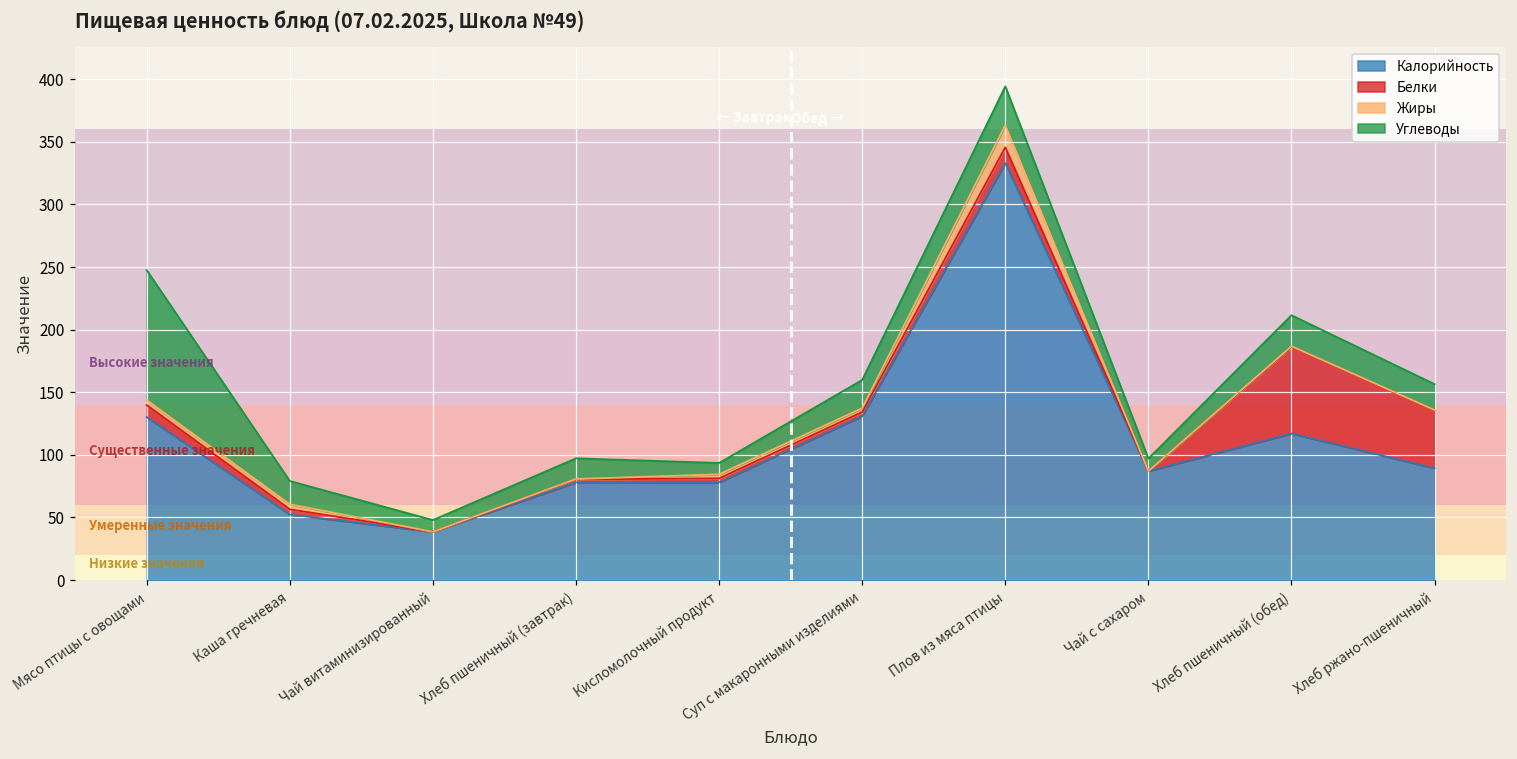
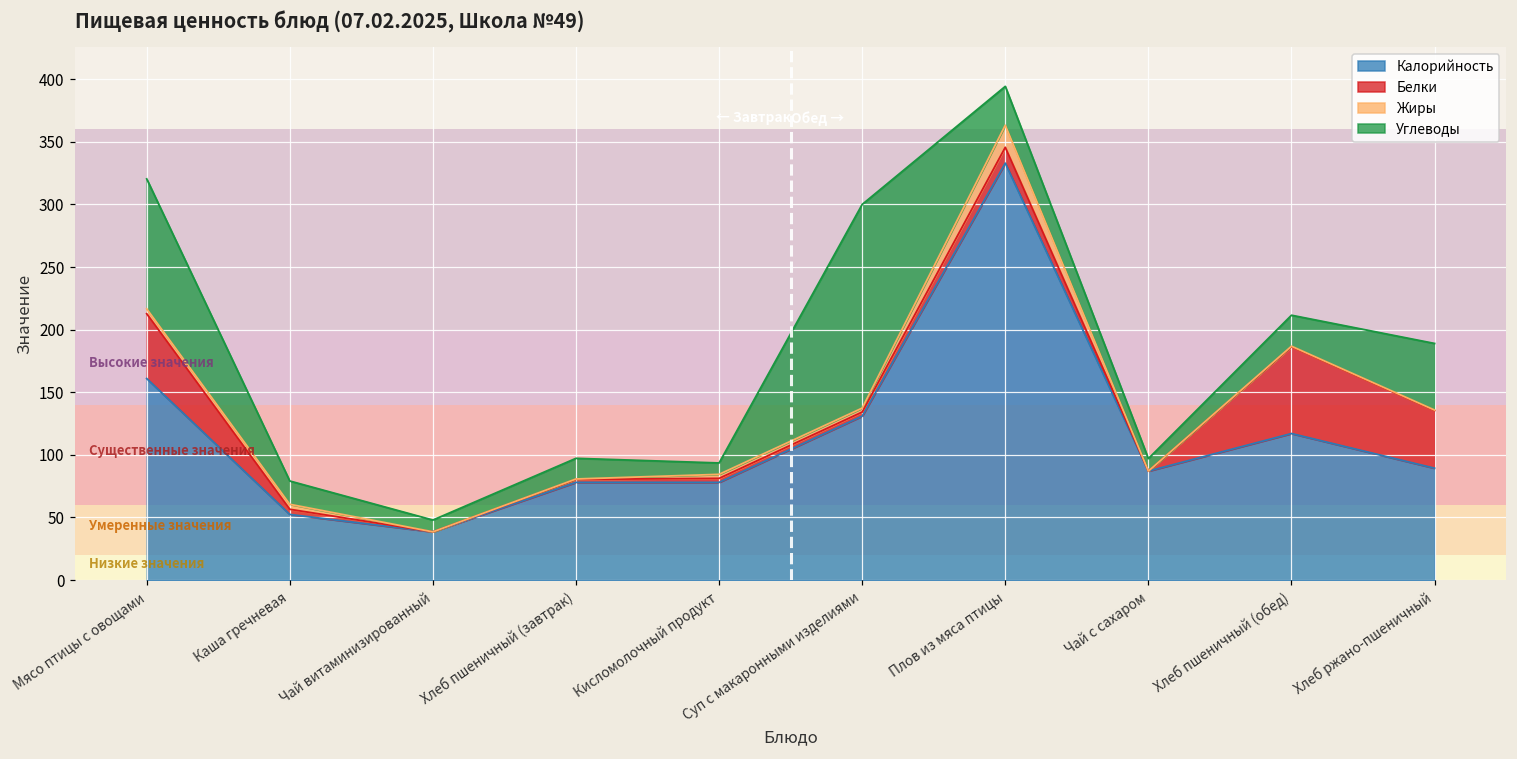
  {
    "Калорийность": {
-     "Мясо птицы с овощами": 130,
+     "Мясо птицы с овощами": 161,
      "Каша гречневая": 52,
      "Хлеб пшеничный (завтрак)": 78,
      "Кисломолочный продукт": 78,
      "Суп с макаронными изделиями": 131,
      "Плов из мяса птицы": 333,
      "Хлеб пшеничный (обед)": 117,
      "Хлеб ржано-пшеничный": 89
    },
    "Белки": {
-     "Мясо птицы с овощами": 10,
+     "Мясо птицы с овощами": 52,
      "Каша гречневая": 4,
      "Кисломолочный продукт": 3,
      "Суп с макаронными изделиями": 3,
      "Плов из мяса птицы": 13
    },
    "Жиры": {
      "Мясо птицы с овощами": 4,
      "Каша гречневая": 4,
      "Кисломолочный продукт": 3,
      "Суп с макаронными изделиями": 3,
      "Плов из мяса птицы": 18
    },
    "Углеводы": {
      "Мясо птицы с овощами": 104,
      "Каша гречневая": 19,
      "Чай витаминизированный": 9,
      "Хлеб пшеничный (завтрак)": 17,
      "Кисломолочный продукт": 9,
-     "Суп с макаронными изделиями": 23,
+     "Суп с макаронными изделиями": 163,
      "Плов из мяса птицы": 31,
      "Чай с сахаром": 10,
      "Хлеб пшеничный (обед)": 25,
-     "Хлеб ржано-пшеничный": 21
+     "Хлеб ржано-пшеничный": 53
    }
  }
